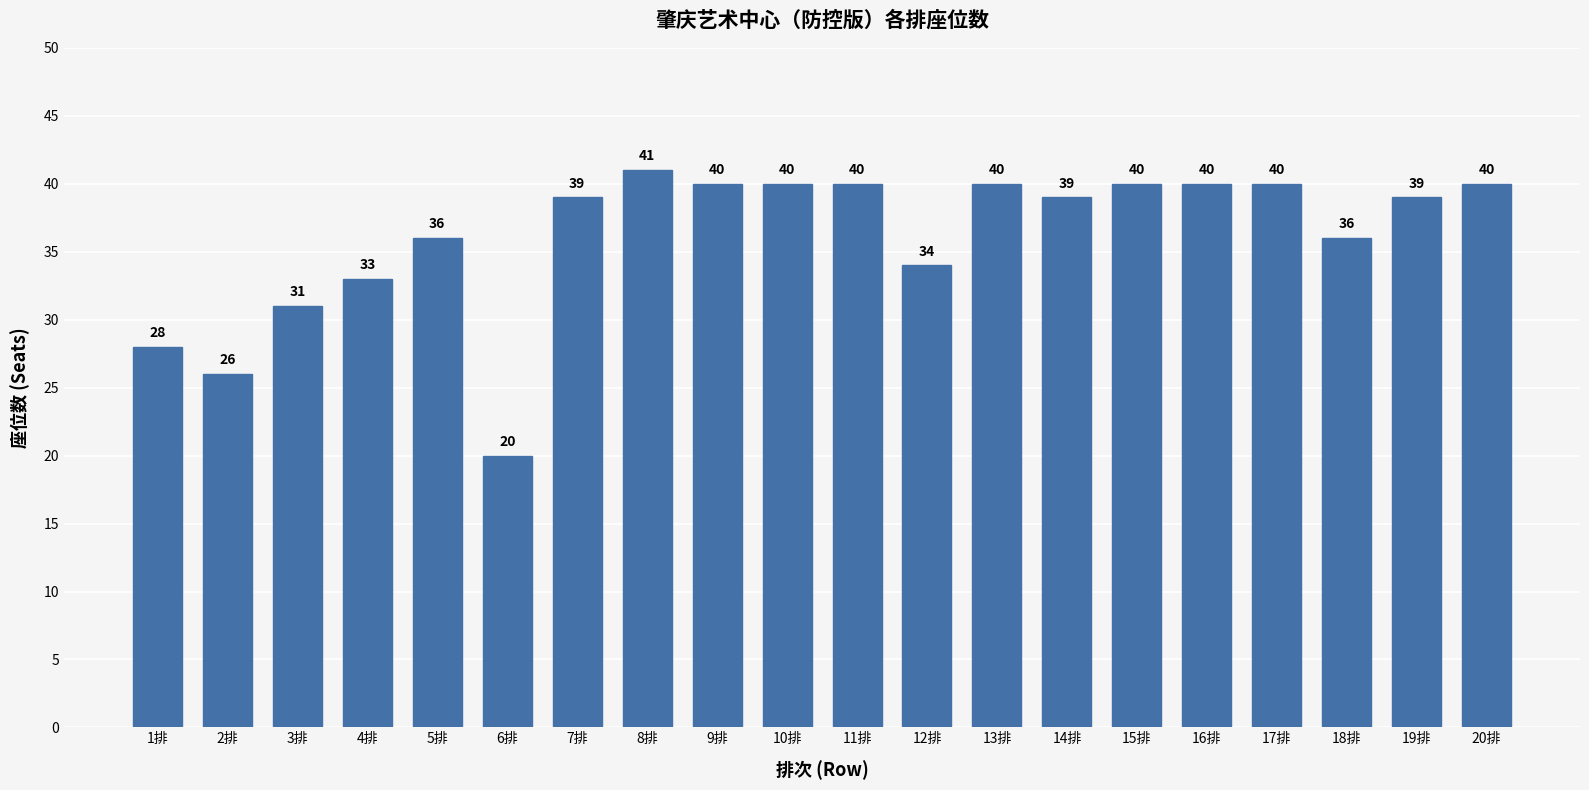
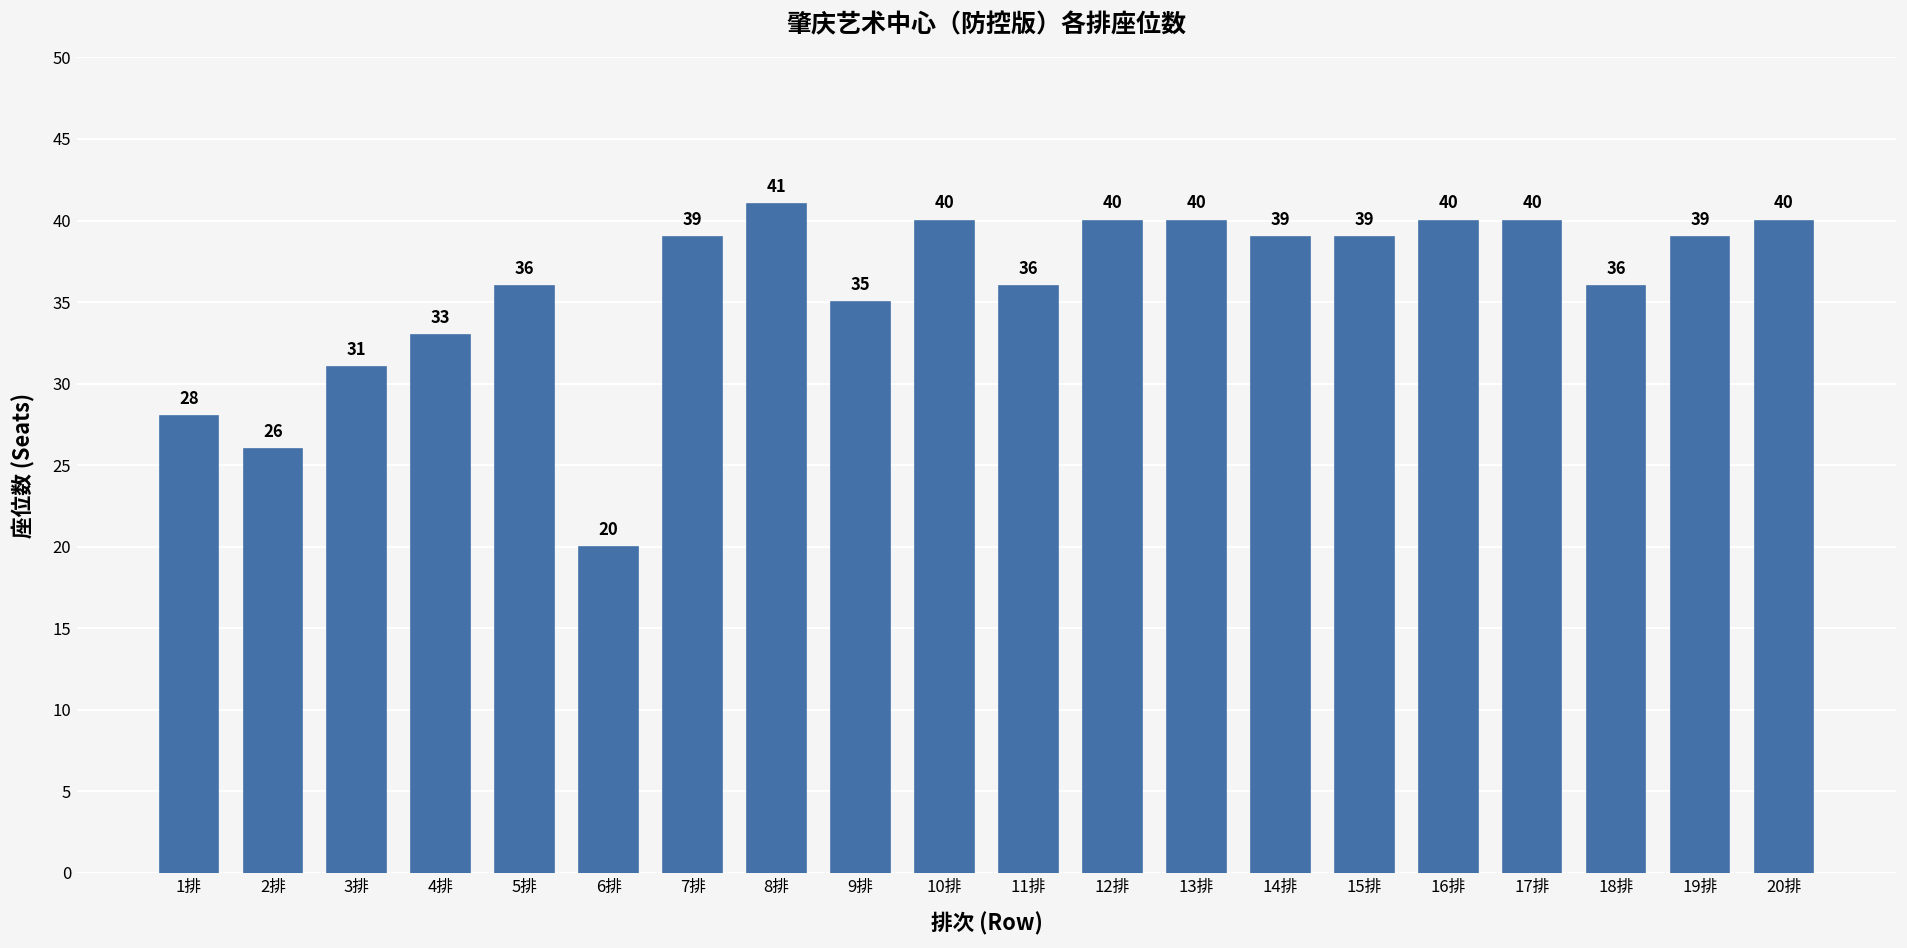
  {
    "1排": 28,
    "2排": 26,
    "3排": 31,
    "4排": 33,
    "5排": 36,
    "6排": 20,
    "7排": 39,
    "8排": 41,
-   "9排": 40,
+   "9排": 35,
    "10排": 40,
-   "11排": 40,
-   "12排": 34,
+   "11排": 36,
+   "12排": 40,
    "13排": 40,
    "14排": 39,
-   "15排": 40,
+   "15排": 39,
    "16排": 40,
    "17排": 40,
    "18排": 36,
    "19排": 39,
    "20排": 40
  }
